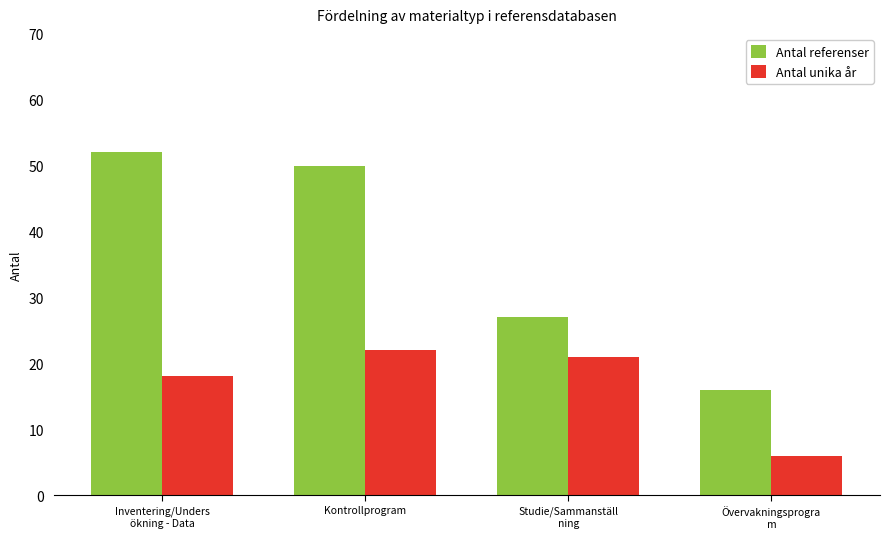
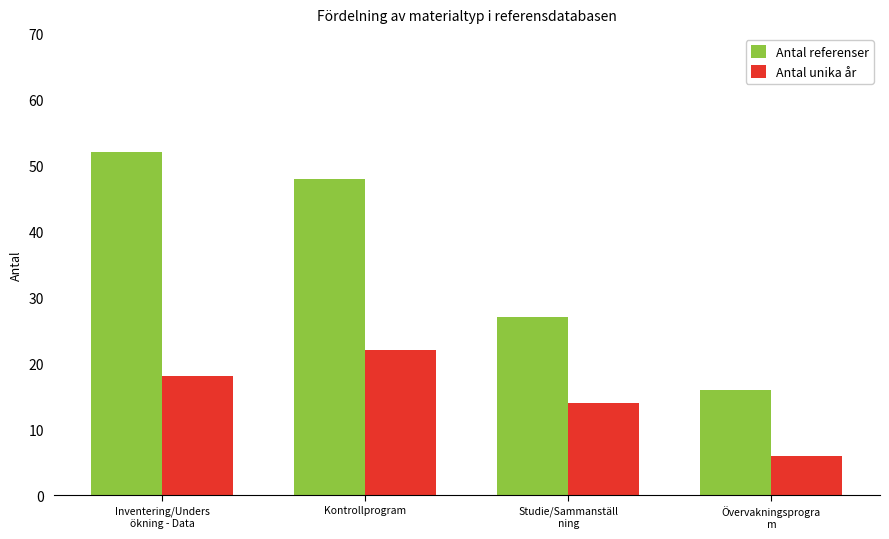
  {
    "Antal referenser": {
      "Inventering/Unders ökning - Data": 52,
-     "Kontrollprogram": 50,
+     "Kontrollprogram": 48,
      "Studie/Sammanställ ning": 27,
      "Övervakningsprogra m": 16
    },
    "Antal unika år": {
      "Inventering/Unders ökning - Data": 18,
      "Kontrollprogram": 22,
-     "Studie/Sammanställ ning": 21,
+     "Studie/Sammanställ ning": 14,
      "Övervakningsprogra m": 6
    }
  }
